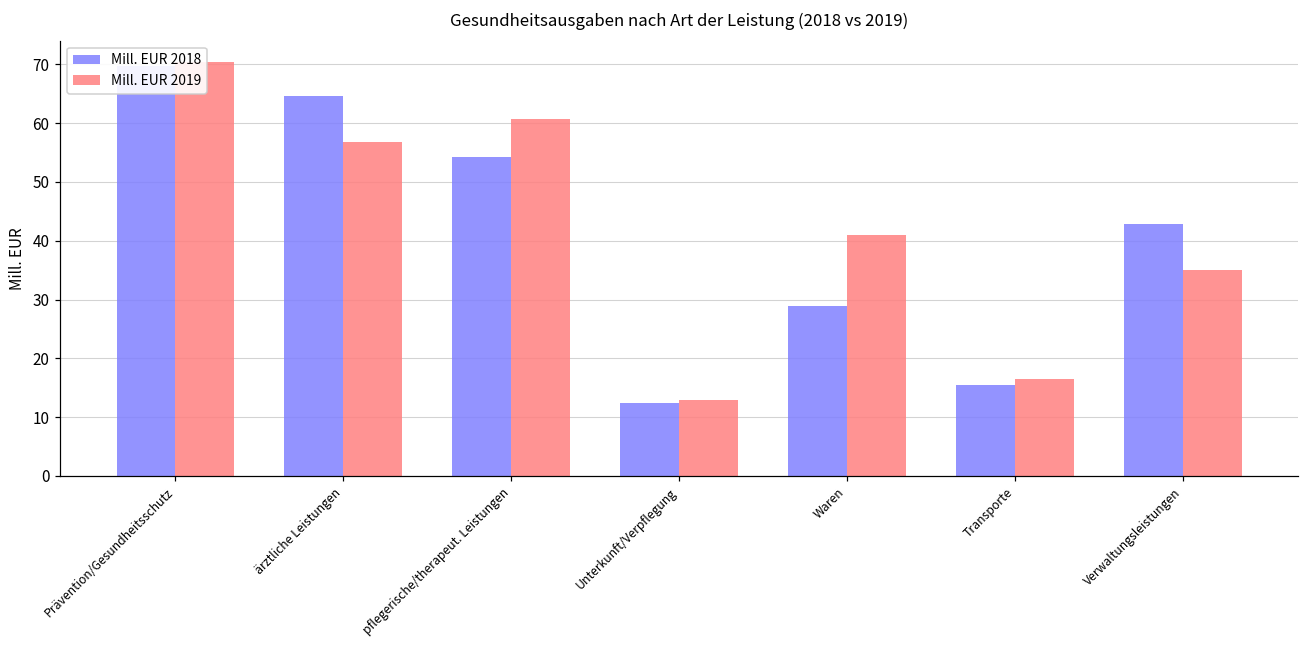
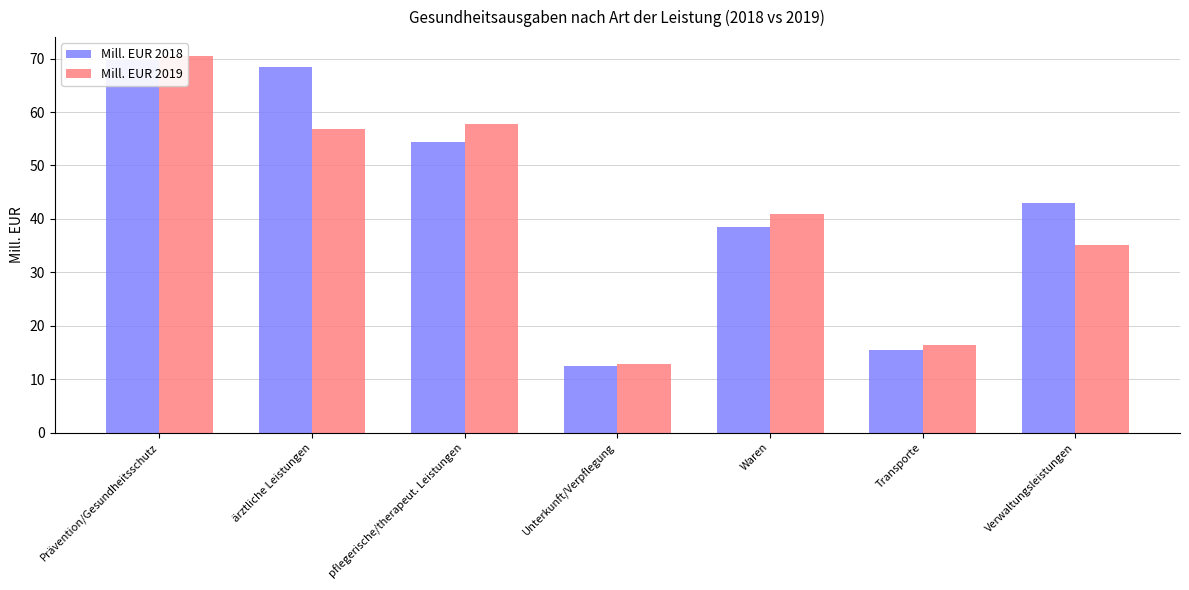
  {
    "Mill. EUR 2018": {
-     "ärztliche Leistungen": 65,
+     "ärztliche Leistungen": 69,
      "pflegerische/therapeut. Leistungen": 54,
      "Unterkunft/Verpflegung": 12,
-     "Waren": 29,
+     "Waren": 38,
      "Transporte": 15,
      "Verwaltungsleistungen": 43
    },
    "Mill. EUR 2019": {
      "ärztliche Leistungen": 57,
-     "pflegerische/therapeut. Leistungen": 61,
+     "pflegerische/therapeut. Leistungen": 58,
      "Unterkunft/Verpflegung": 13,
      "Waren": 41,
      "Transporte": 16,
      "Verwaltungsleistungen": 35
    }
  }
